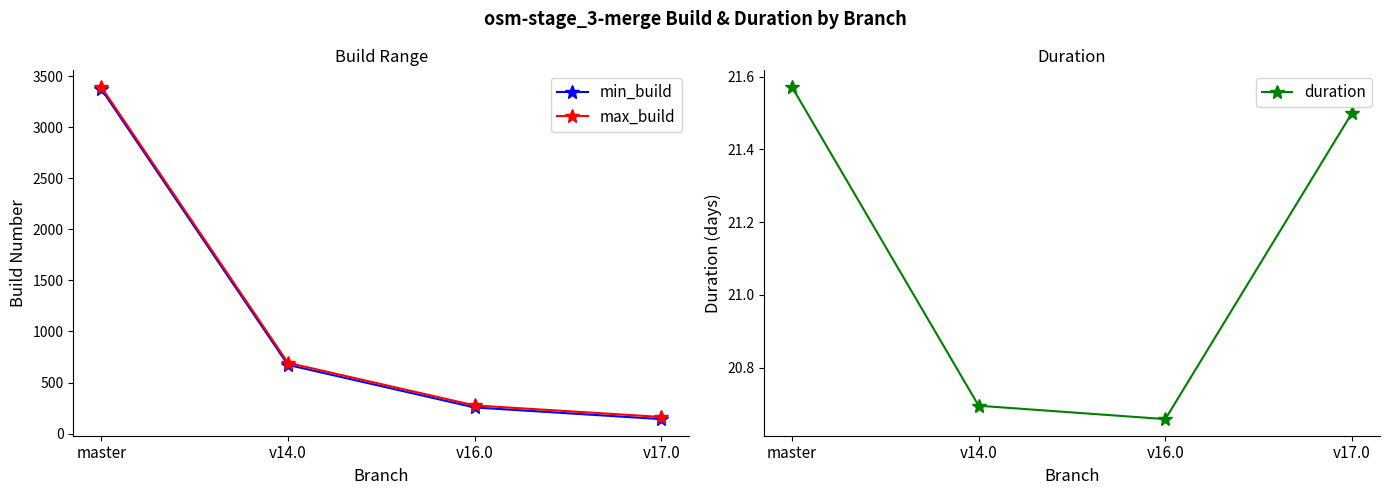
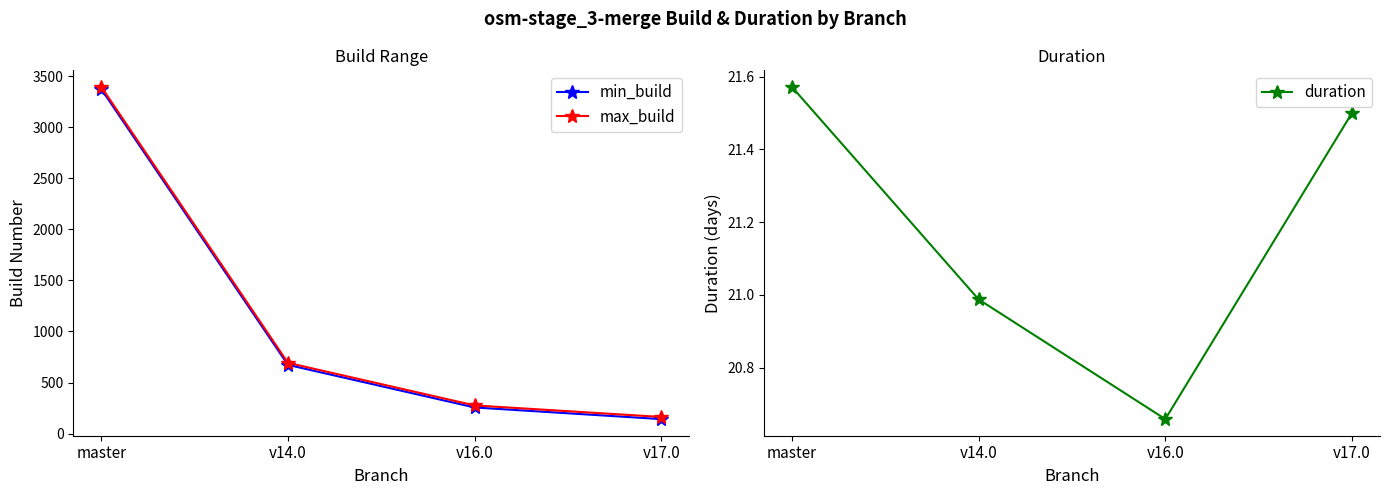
  {
    "Duration": {
      "master": 21.57,
-     "v14.0": 20.70,
+     "v14.0": 20.99,
      "v16.0": 20.66,
      "v17.0": 21.50
    }
  }
